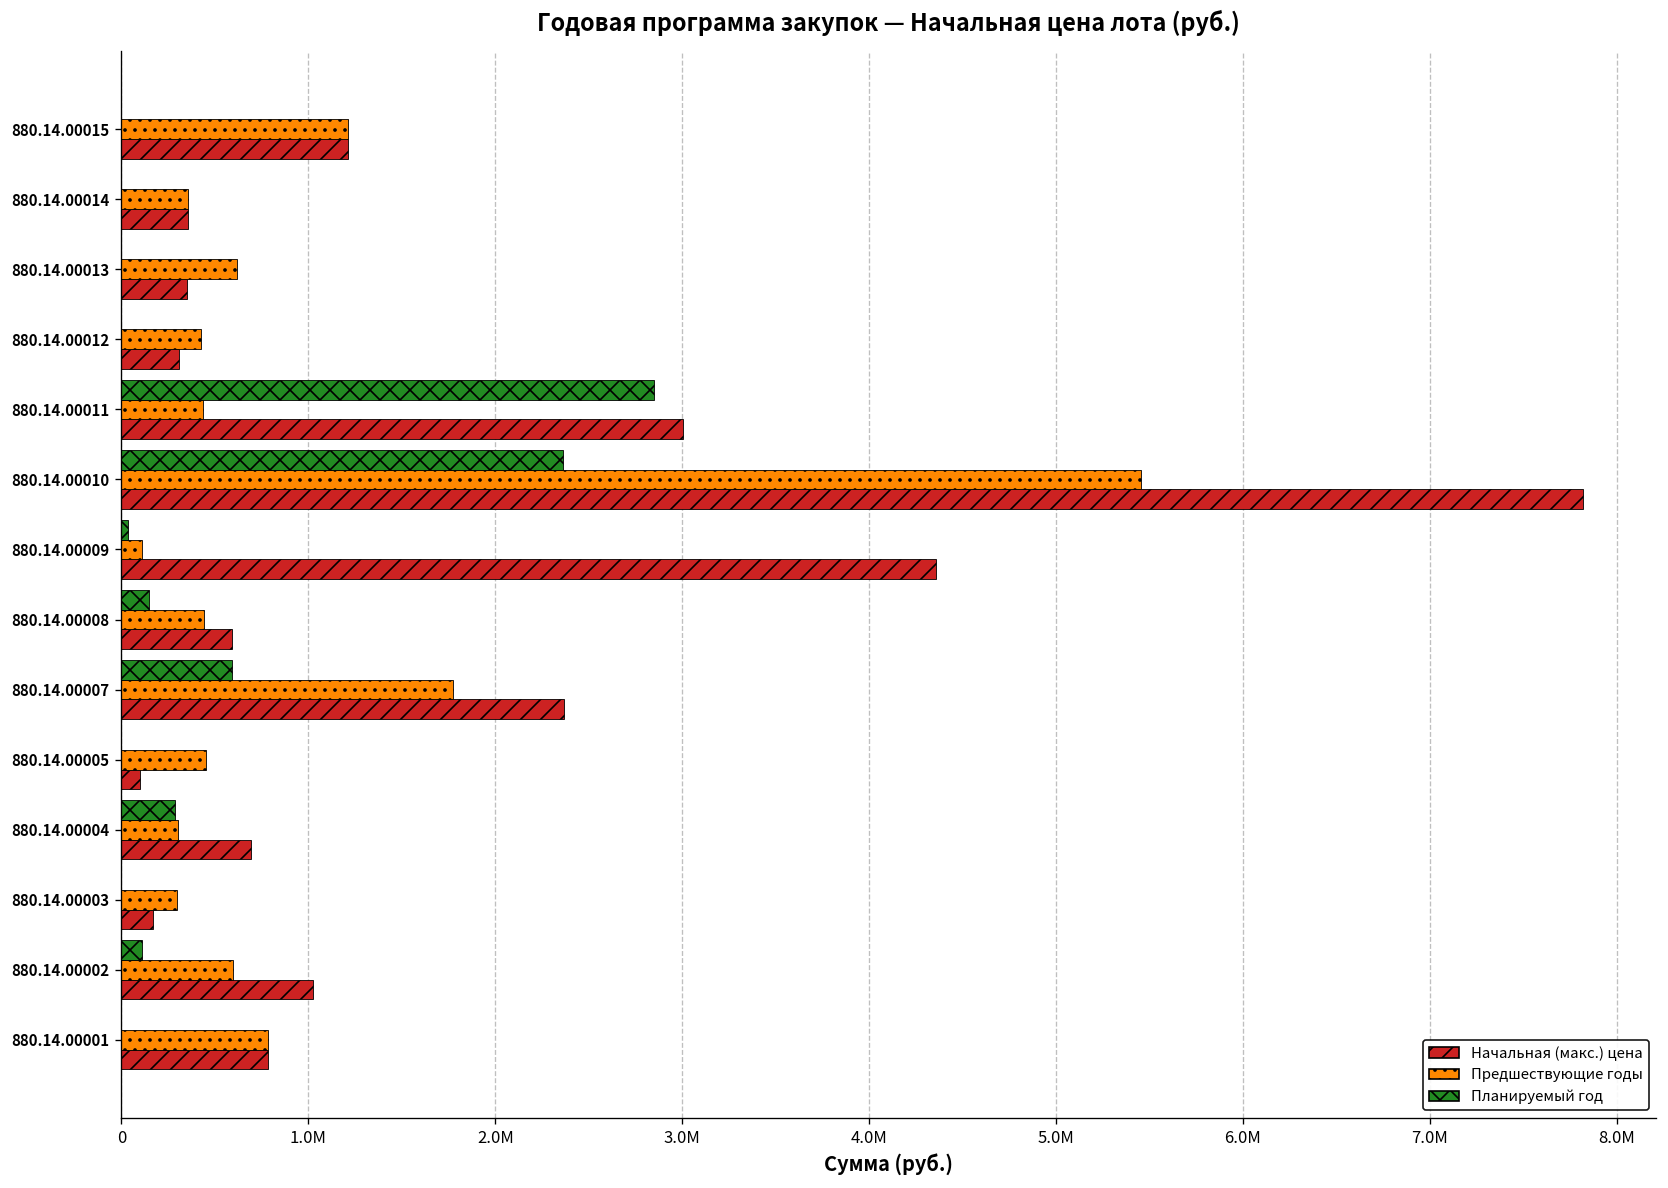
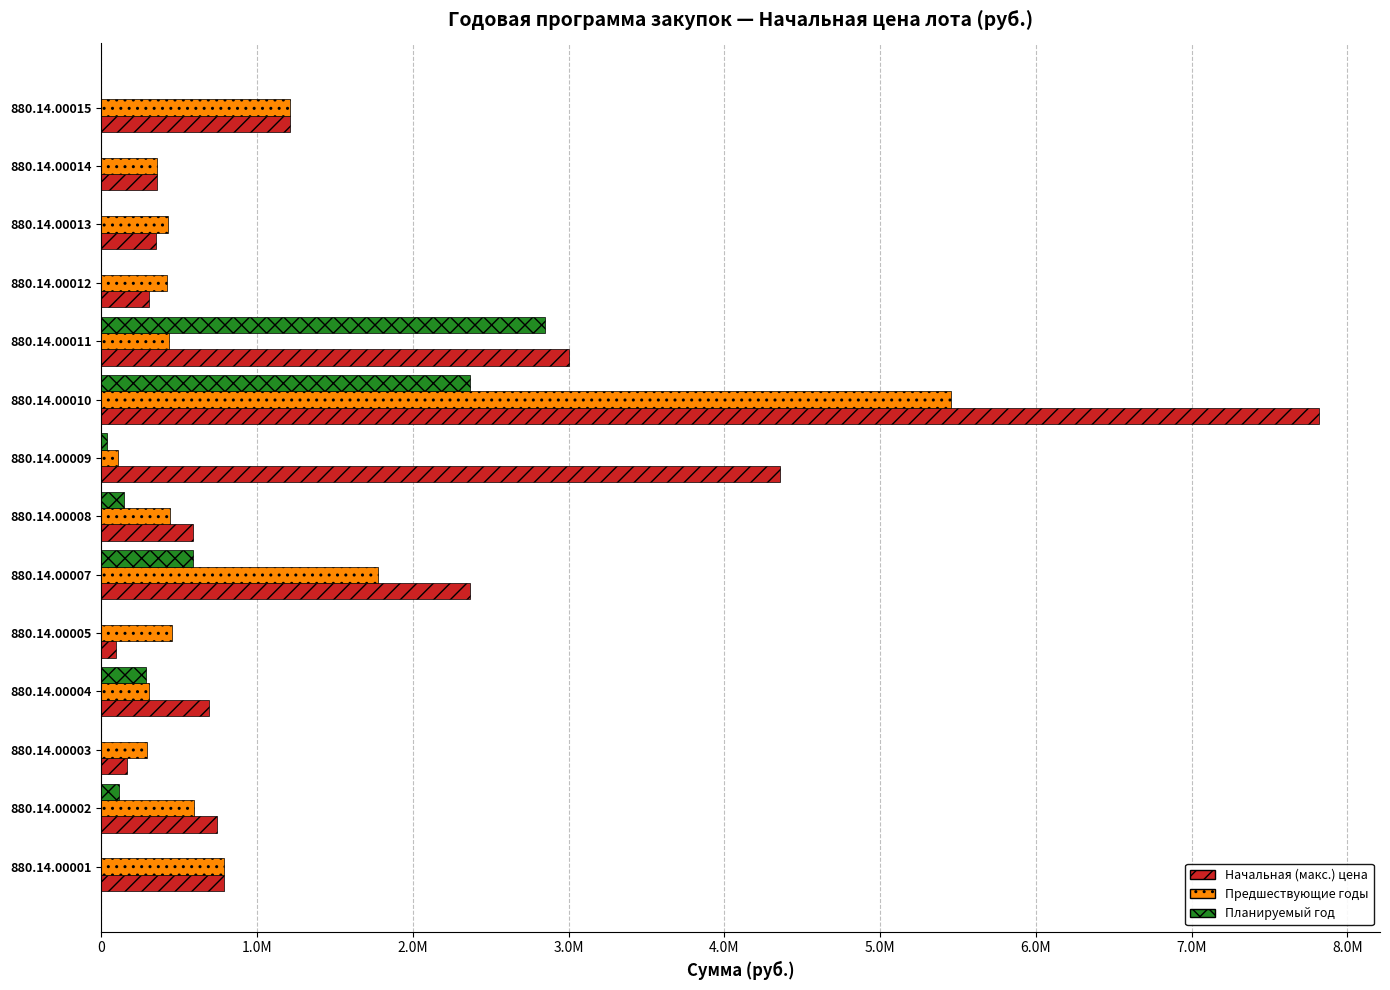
  {
    "Начальная (макс.) цена": {
      "880.14.00015": 1210000,
      "880.14.00014": 360000,
      "880.14.00013": 350000,
      "880.14.00012": 310000,
      "880.14.00011": 3000000,
      "880.14.00010": 7820000,
      "880.14.00009": 4360000,
      "880.14.00008": 590000,
      "880.14.00007": 2370000,
      "880.14.00005": 100000,
      "880.14.00004": 690000,
      "880.14.00003": 170000,
-     "880.14.00002": 1020000,
+     "880.14.00002": 740000,
      "880.14.00001": 790000
    },
    "Предшествующие годы": {
      "880.14.00015": 1210000,
      "880.14.00014": 360000,
-     "880.14.00013": 620000,
+     "880.14.00013": 430000,
      "880.14.00012": 420000,
      "880.14.00011": 440000,
      "880.14.00010": 5450000,
      "880.14.00009": 110000,
      "880.14.00008": 440000,
      "880.14.00007": 1780000,
      "880.14.00005": 450000,
      "880.14.00004": 300000,
      "880.14.00003": 300000,
      "880.14.00002": 600000,
      "880.14.00001": 790000
    },
    "Планируемый год": {
      "880.14.00015": 0,
      "880.14.00014": 0,
      "880.14.00013": 0,
      "880.14.00012": 0,
      "880.14.00011": 2850000,
      "880.14.00010": 2360000,
      "880.14.00009": 40000,
      "880.14.00008": 150000,
      "880.14.00007": 590000,
      "880.14.00005": 0,
      "880.14.00004": 290000,
      "880.14.00003": 0,
      "880.14.00002": 110000,
      "880.14.00001": 0
    }
  }
